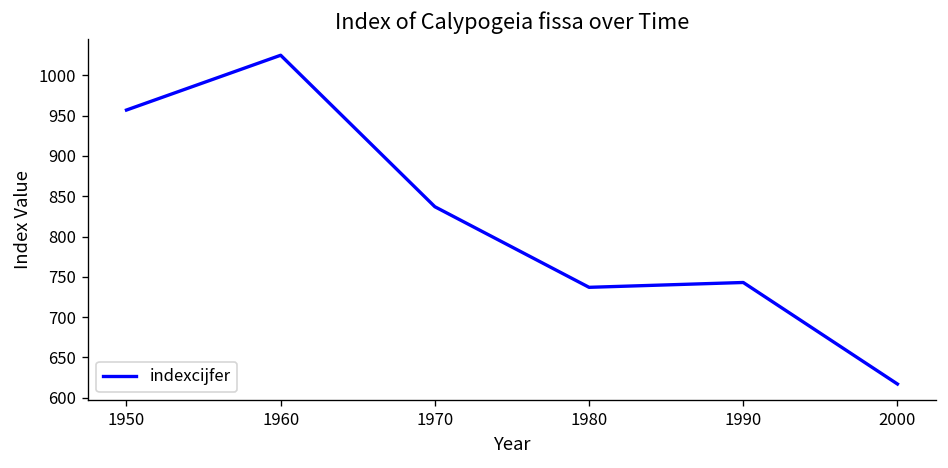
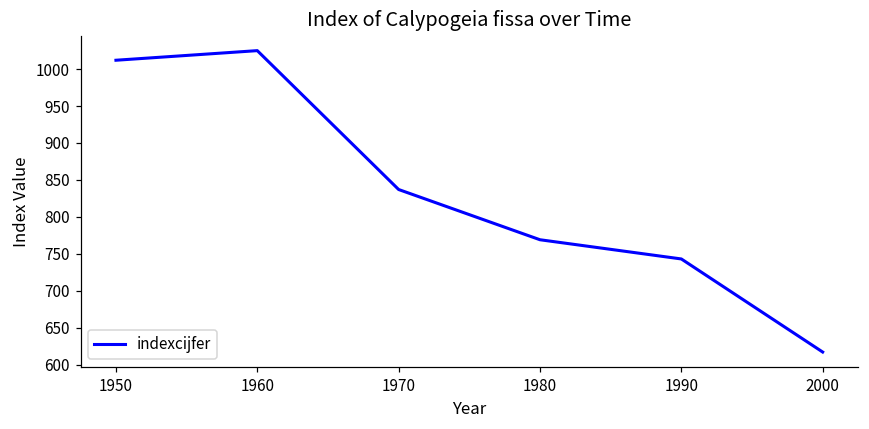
  {
-   "1950": 960,
+   "1950": 1010,
    "1960": 1030,
    "1970": 840,
-   "1980": 740,
+   "1980": 770,
    "1990": 740,
    "2000": 620
  }
